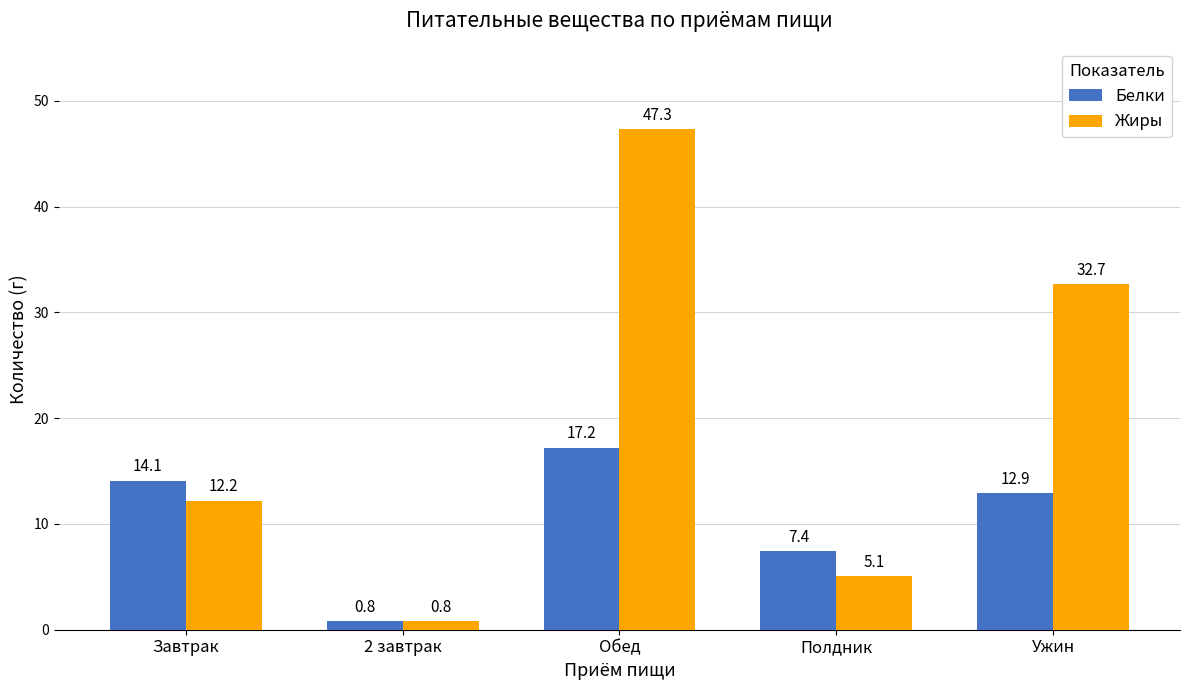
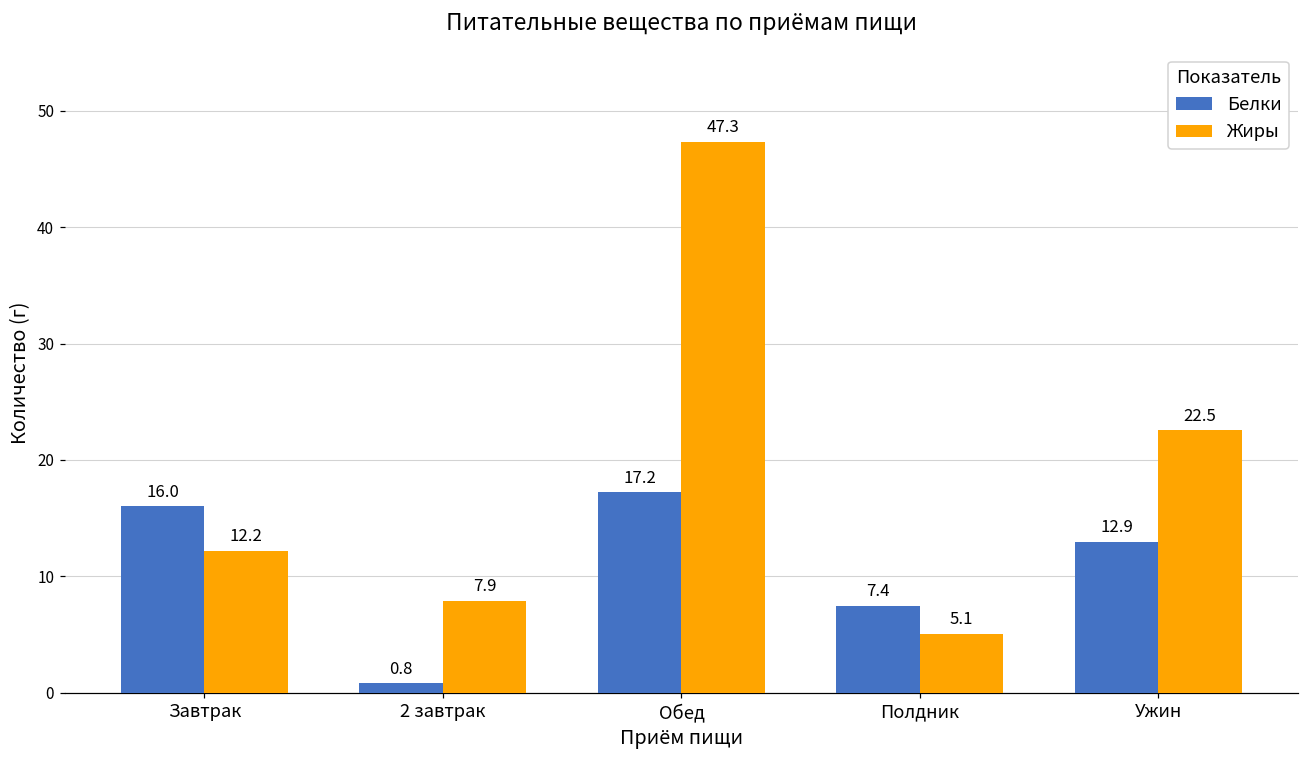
  {
    "Белки": {
-     "Завтрак": 14.1,
+     "Завтрак": 16.0,
      "2 завтрак": 0.8,
      "Обед": 17.2,
      "Полдник": 7.4,
      "Ужин": 12.9
    },
    "Жиры": {
      "Завтрак": 12.2,
-     "2 завтрак": 0.8,
+     "2 завтрак": 7.9,
      "Обед": 47.3,
      "Полдник": 5.1,
-     "Ужин": 32.7
+     "Ужин": 22.5
    }
  }
